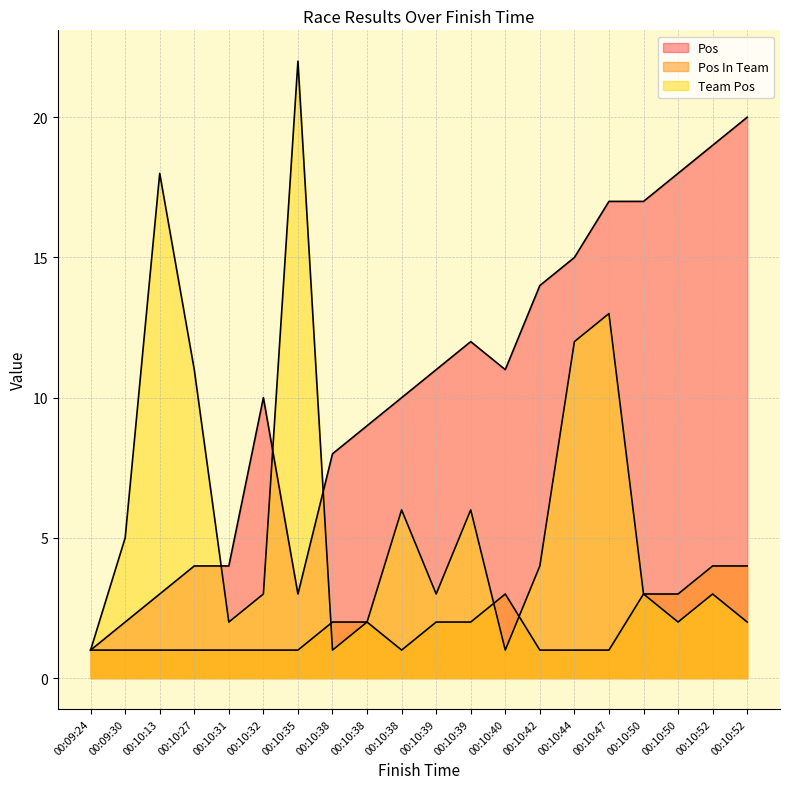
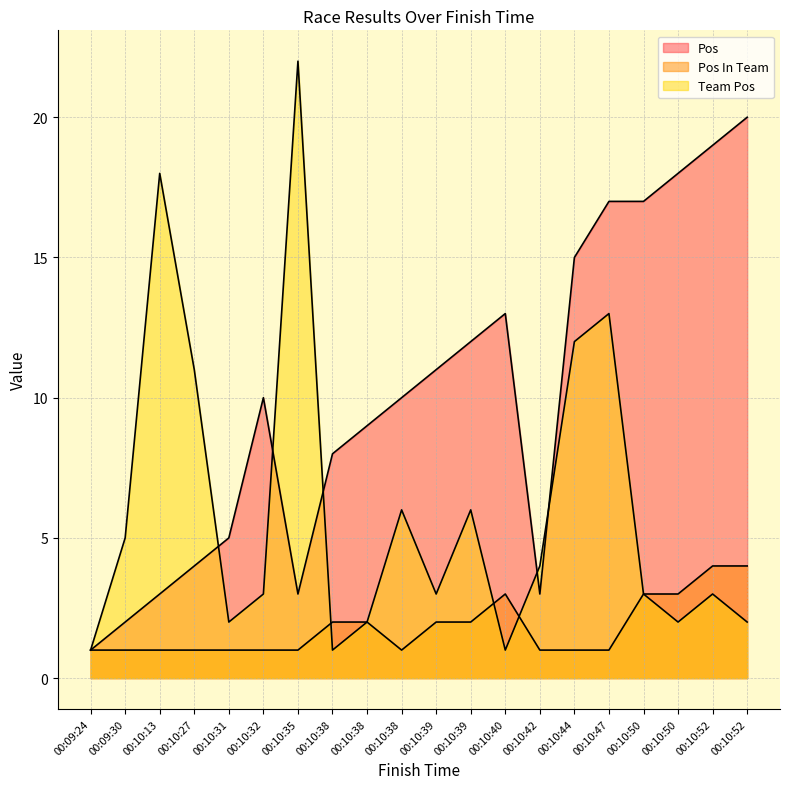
  {
    "Pos": {
      "00:09:30": 2,
      "00:10:13": 3,
      "00:10:27": 4,
-     "00:10:31": 4,
+     "00:10:31": 5,
      "00:10:32": 10,
      "00:10:35": 3,
-     "00:10:40": 11,
-     "00:10:42": 14,
+     "00:10:40": 13,
+     "00:10:42": 3,
      "00:10:44": 15,
      "00:10:47": 17
    }
  }
